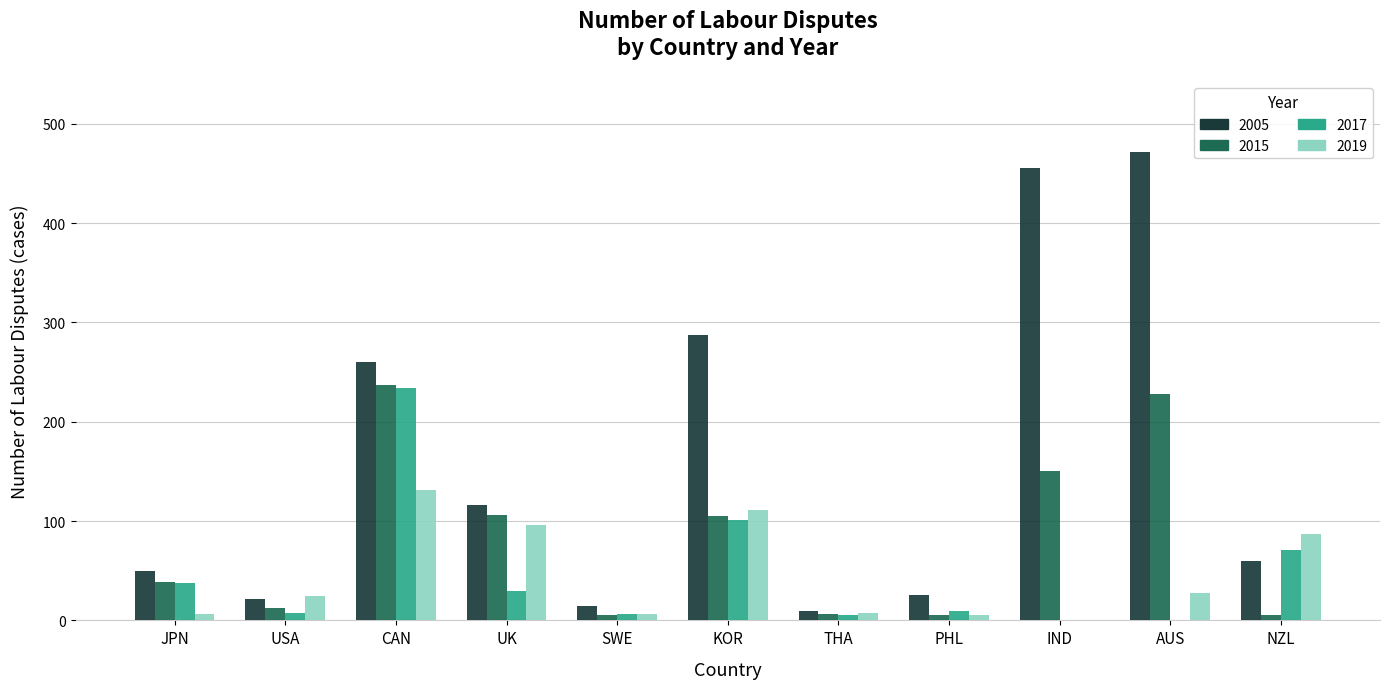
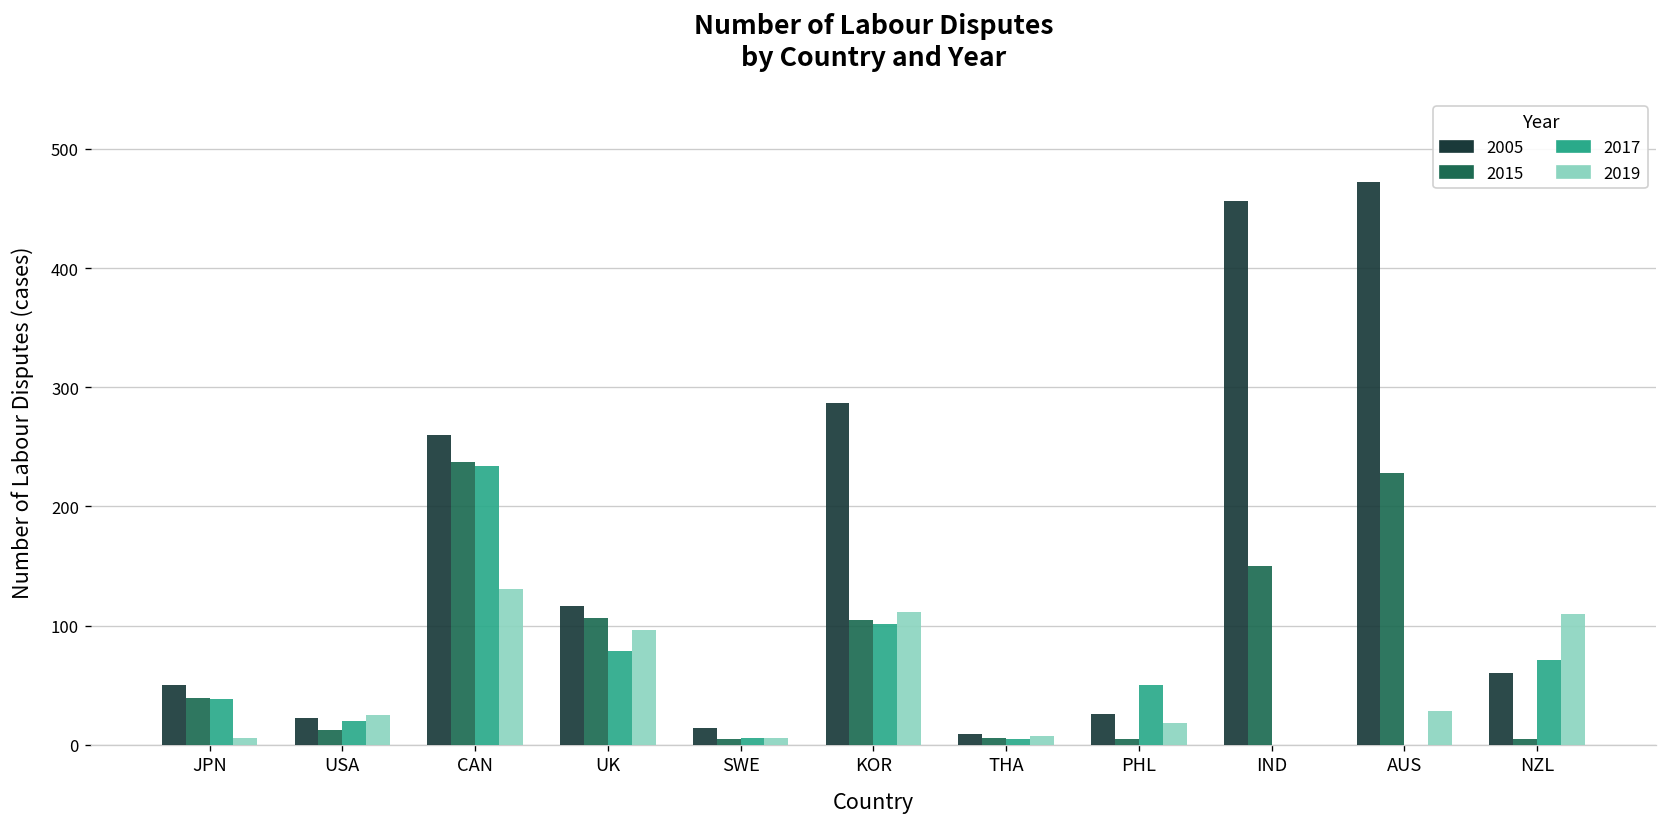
  {
    "2017": {
      "JPN": 40,
-     "USA": 10,
+     "USA": 20,
      "CAN": 230,
-     "UK": 30,
+     "UK": 80,
      "SWE": 10,
      "KOR": 100,
      "THA": 10,
-     "PHL": 10,
+     "PHL": 50,
      "IND": 0,
      "AUS": 0,
      "NZL": 70
    },
    "2019": {
      "JPN": 10,
      "USA": 30,
      "CAN": 130,
      "UK": 100,
      "SWE": 10,
      "KOR": 110,
      "THA": 10,
-     "PHL": 10,
+     "PHL": 20,
      "IND": 0,
      "AUS": 30,
-     "NZL": 90
+     "NZL": 110
    }
  }
